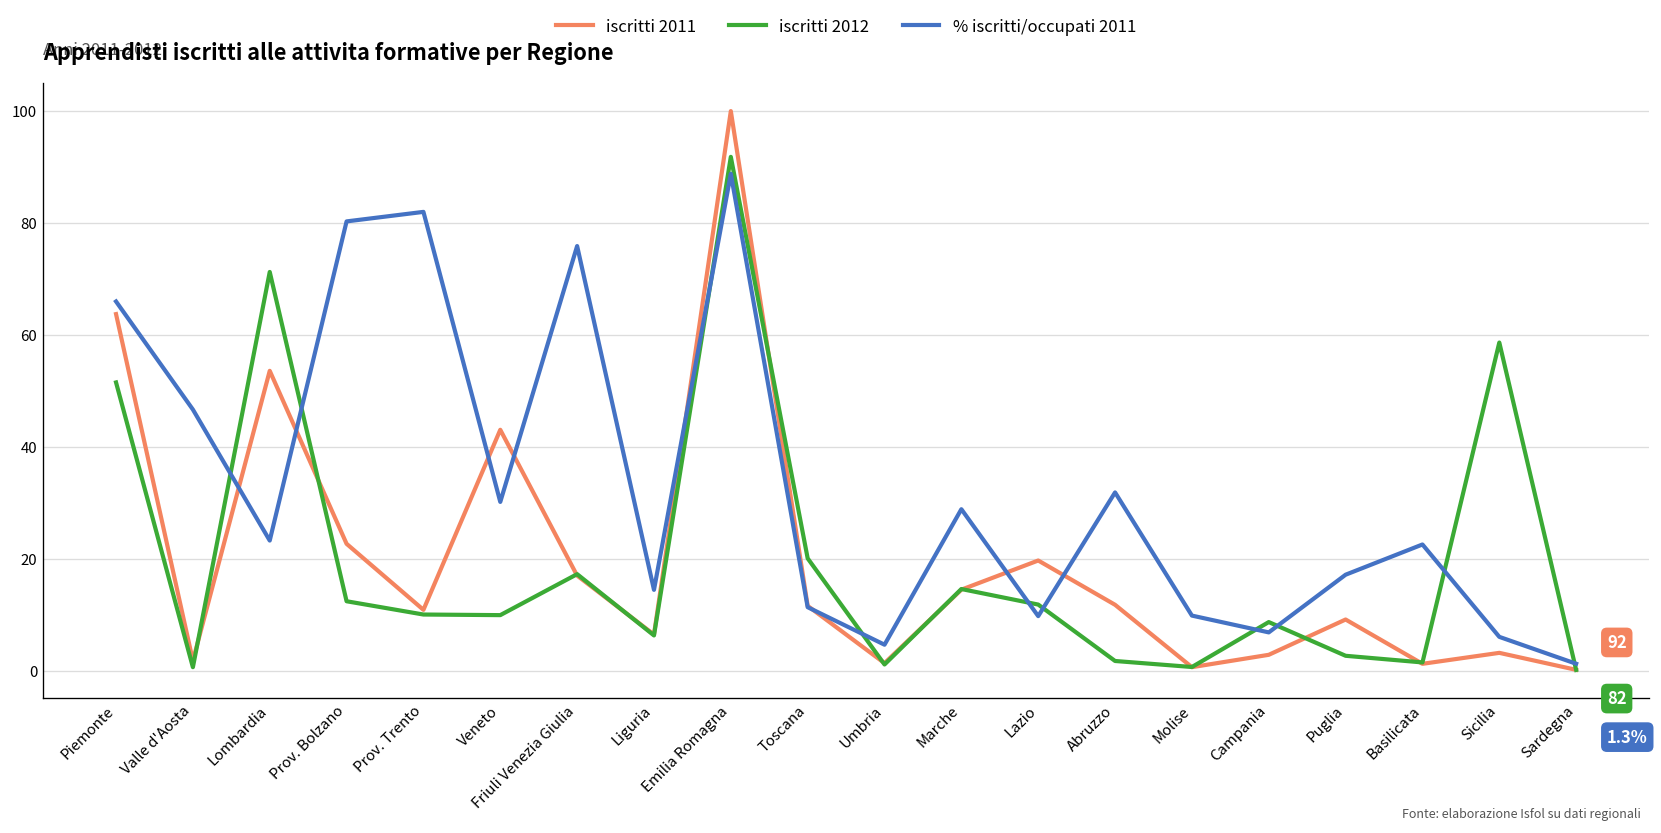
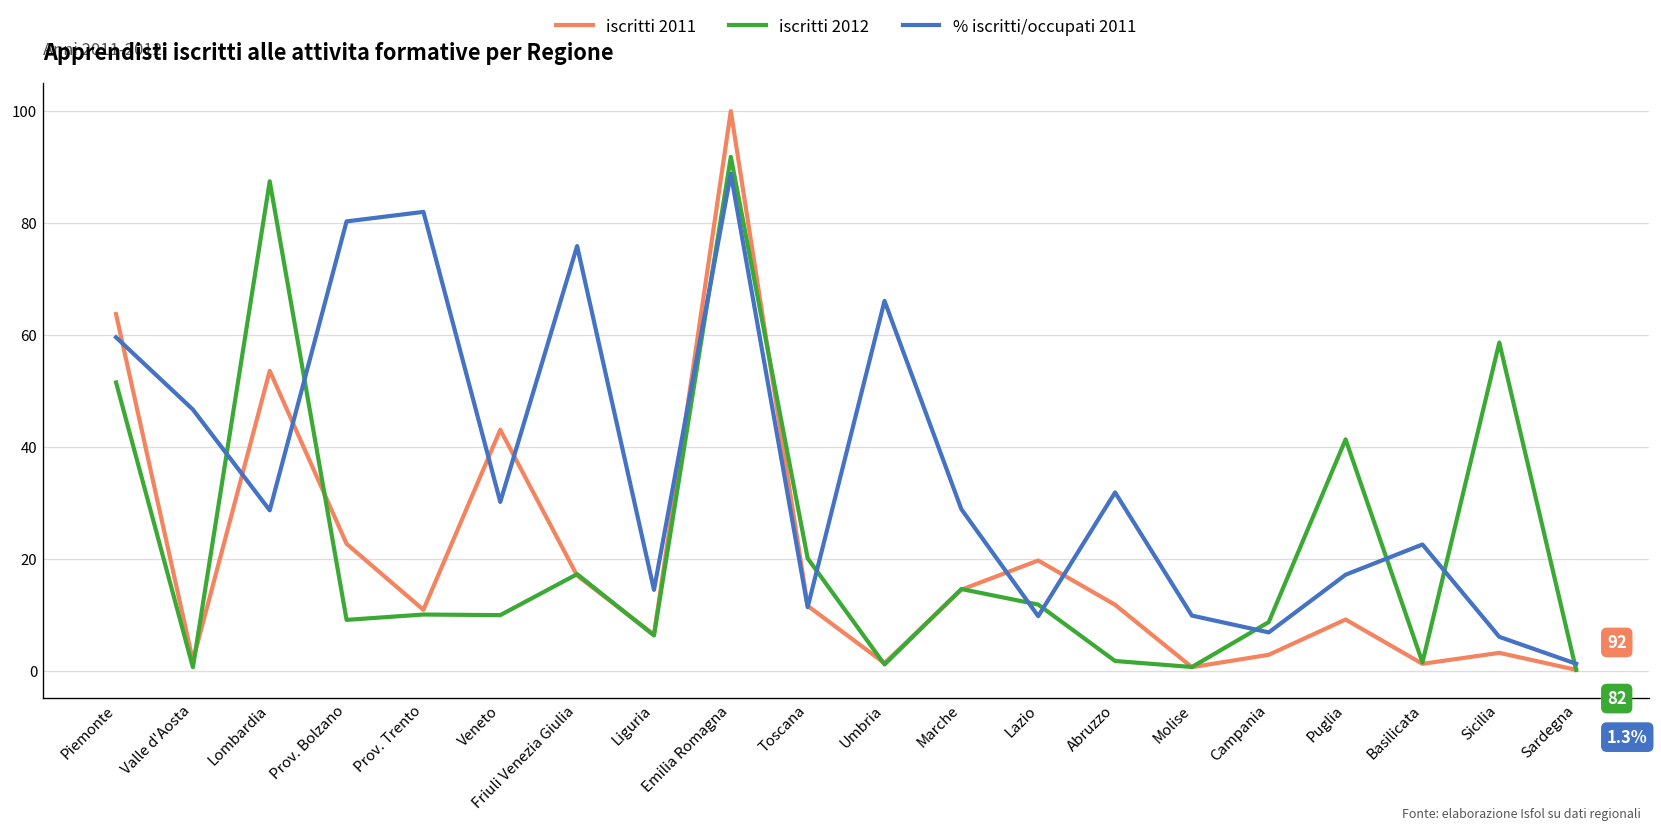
  {
    "iscritti 2011": {
      "Piemonte": 64,
      "Valle d'Aosta": 2,
      "Lombardia": 54,
      "Prov. Bolzano": 23,
      "Prov. Trento": 11,
      "Veneto": 43,
      "Emilia Romagna": 100,
      "Lazio": 20,
      "Abruzzo": 12,
      "Campania": 3,
      "Puglia": 9,
      "Sicilia": 3
    },
    "iscritti 2012": {
      "Piemonte": 52,
      "Valle d'Aosta": 1,
-     "Lombardia": 71,
-     "Prov. Bolzano": 12,
+     "Lombardia": 87,
+     "Prov. Bolzano": 9,
      "Prov. Trento": 10,
      "Veneto": 10,
      "Emilia Romagna": 92,
      "Toscana": 20,
      "Lazio": 12,
      "Abruzzo": 2,
      "Campania": 9,
-     "Puglia": 3,
+     "Puglia": 41,
      "Sicilia": 59
    },
    "% iscritti/occupati 2011": {
-     "Piemonte": 66,
+     "Piemonte": 60,
      "Valle d'Aosta": 47,
-     "Lombardia": 23,
+     "Lombardia": 29,
      "Prov. Bolzano": 80,
      "Prov. Trento": 82,
      "Veneto": 30,
      "Friuli Venezia Giulia": 76,
      "Liguria": 15,
      "Emilia Romagna": 89,
-     "Umbria": 5,
+     "Umbria": 66,
      "Marche": 29,
      "Lazio": 10,
      "Abruzzo": 32,
      "Molise": 10,
      "Campania": 7,
      "Puglia": 17,
      "Basilicata": 23,
      "Sicilia": 6,
      "Sardegna": 1
    }
  }
